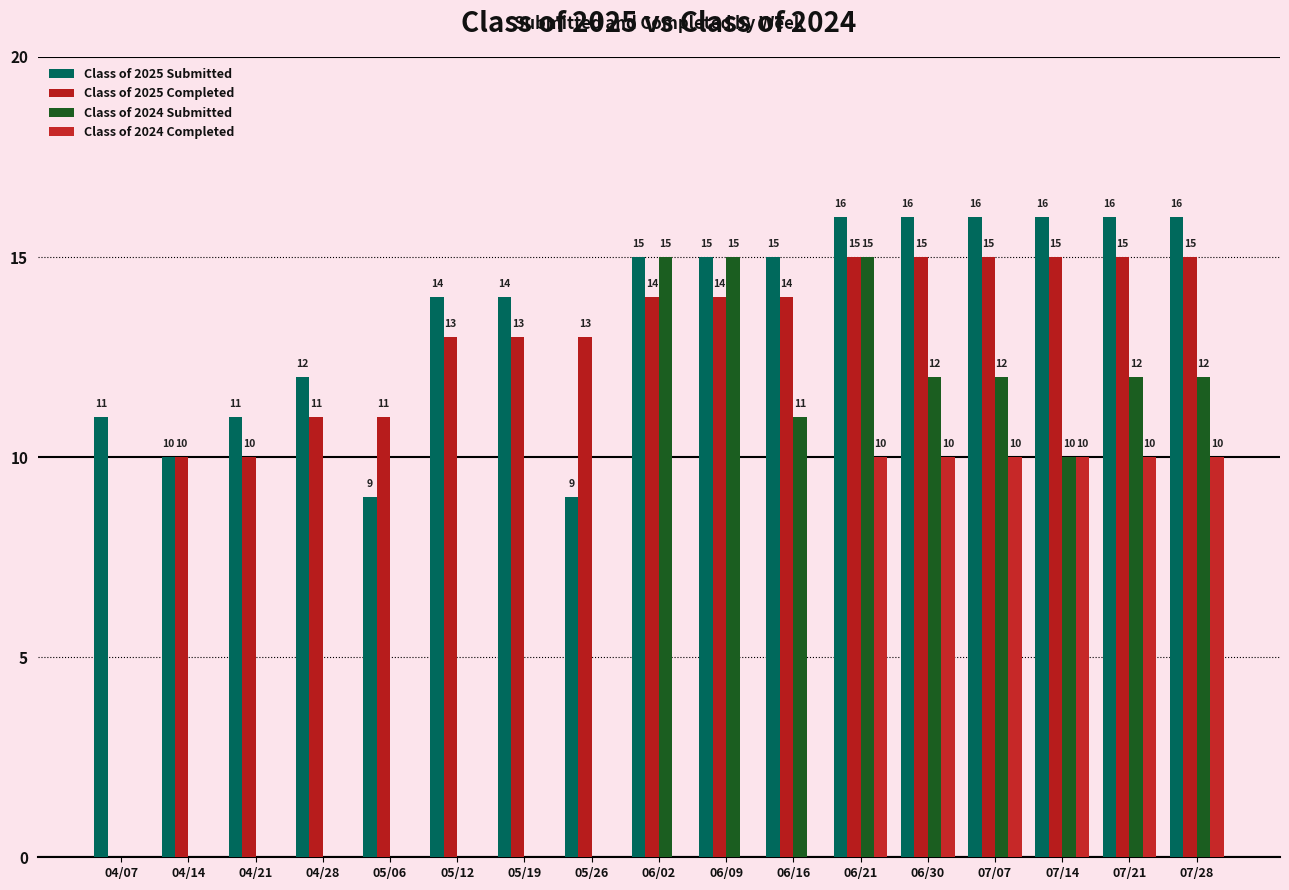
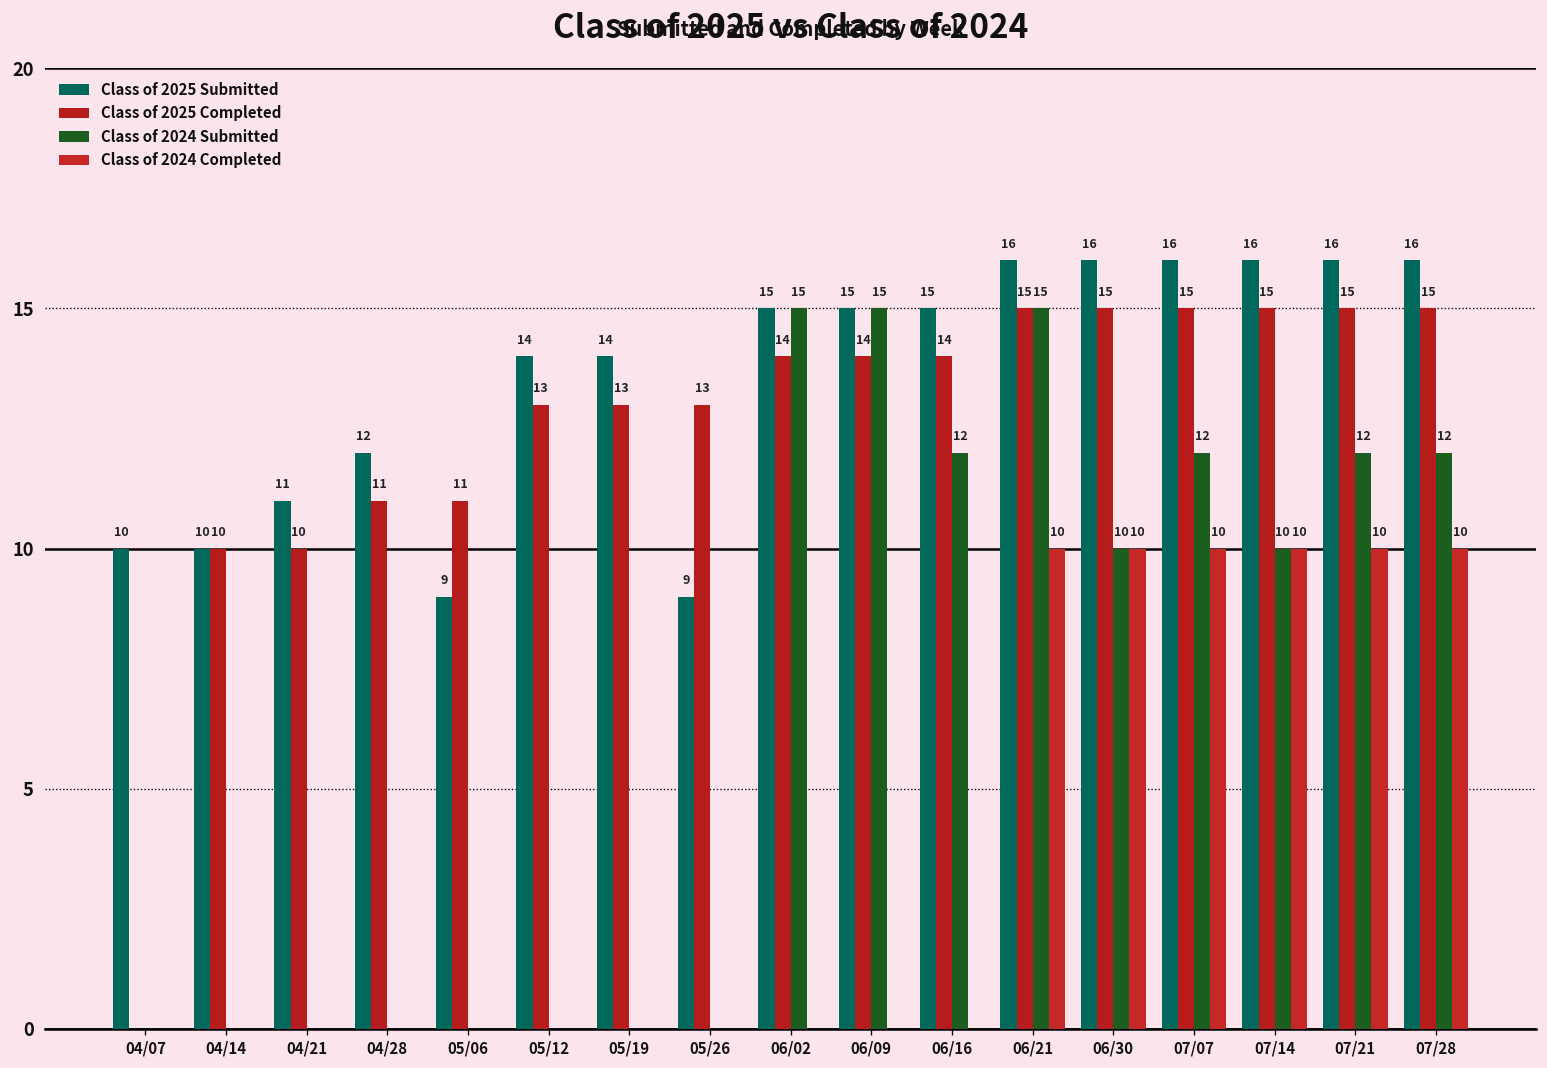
  {
    "Class of 2025 Submitted": {
-     "04/07": 11,
+     "04/07": 10,
      "04/14": 10,
      "04/21": 11,
      "04/28": 12,
      "05/06": 9,
      "05/12": 14,
      "05/19": 14,
      "05/26": 9,
      "06/02": 15,
      "06/09": 15,
      "06/16": 15,
      "06/21": 16,
      "06/30": 16,
      "07/07": 16,
      "07/14": 16,
      "07/21": 16,
      "07/28": 16
    },
    "Class of 2024 Submitted": {
      "06/02": 15,
      "06/09": 15,
-     "06/16": 11,
+     "06/16": 12,
      "06/21": 15,
-     "06/30": 12,
+     "06/30": 10,
      "07/07": 12,
      "07/14": 10,
      "07/21": 12,
      "07/28": 12
    }
  }
